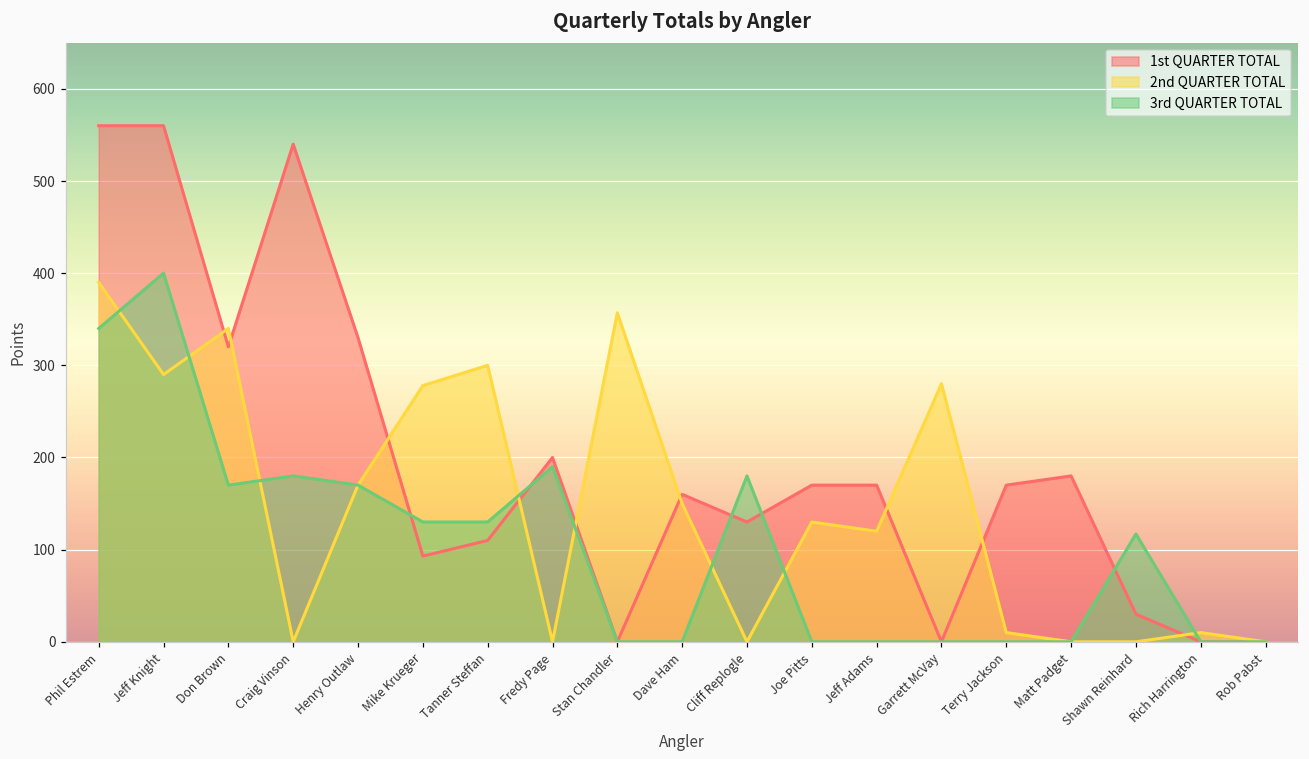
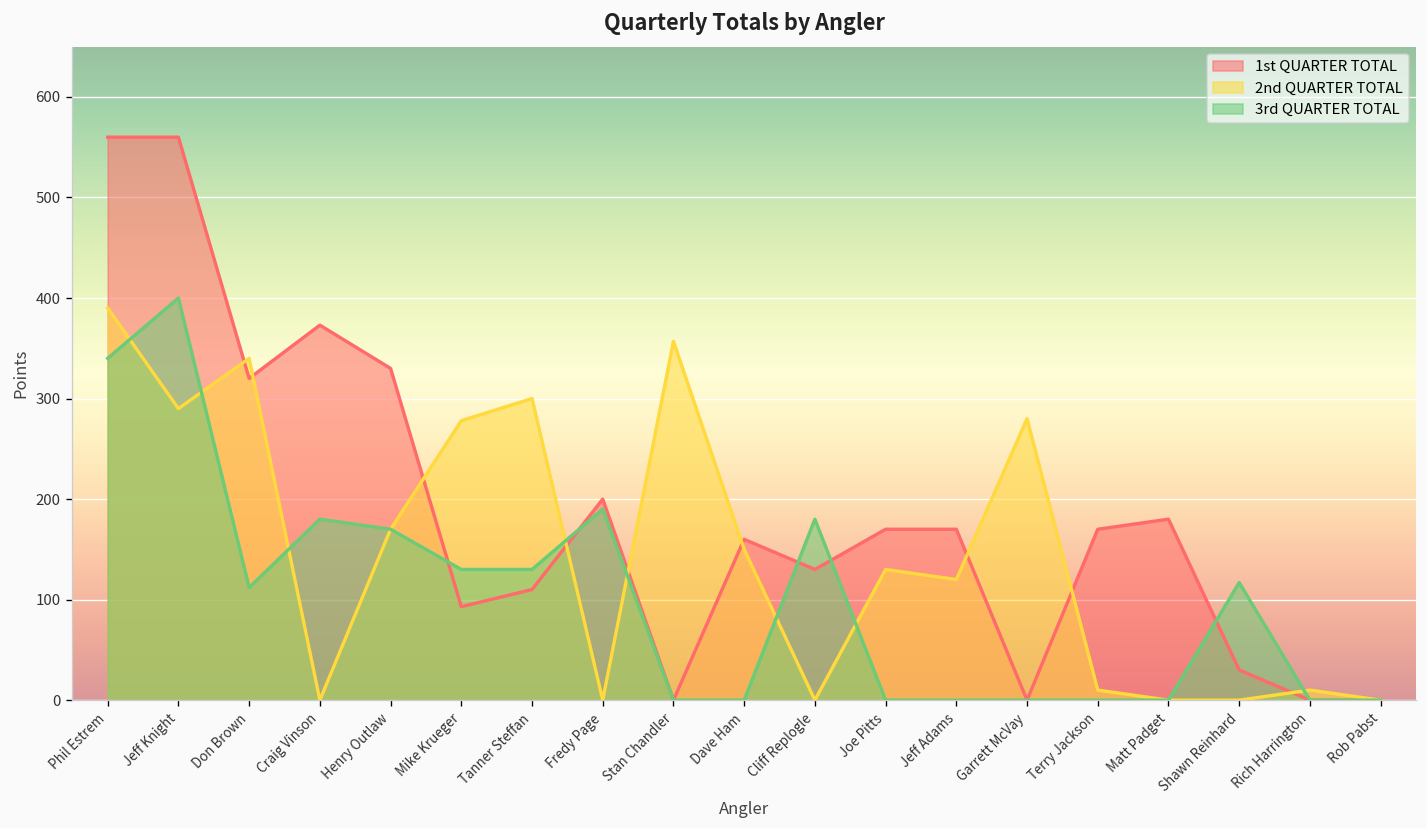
  {
    "1st QUARTER TOTAL": {
      "Phil Estrem": 560,
      "Jeff Knight": 560,
      "Don Brown": 320,
-     "Craig Vinson": 540,
+     "Craig Vinson": 370,
      "Henry Outlaw": 330,
      "Mike Krueger": 90,
      "Tanner Steffan": 110,
      "Fredy Page": 200,
      "Dave Ham": 160,
      "Cliff Replogle": 130,
      "Joe Pitts": 170,
      "Jeff Adams": 170,
      "Terry Jackson": 170,
      "Matt Padget": 180,
      "Shawn Reinhard": 30
    },
    "2nd QUARTER TOTAL": {
      "Phil Estrem": 390,
      "Jeff Knight": 290,
      "Don Brown": 340,
      "Craig Vinson": 0,
      "Mike Krueger": 280,
      "Tanner Steffan": 300,
      "Fredy Page": 0,
      "Stan Chandler": 360,
      "Dave Ham": 150,
      "Cliff Replogle": 0,
      "Joe Pitts": 130,
      "Jeff Adams": 120,
      "Garrett McVay": 280,
      "Terry Jackson": 10,
      "Shawn Reinhard": 0,
      "Rich Harrington": 10
    },
    "3rd QUARTER TOTAL": {
      "Phil Estrem": 340,
      "Jeff Knight": 400,
-     "Don Brown": 170,
+     "Don Brown": 110,
      "Craig Vinson": 180,
      "Mike Krueger": 130,
      "Tanner Steffan": 130,
      "Fredy Page": 190,
      "Dave Ham": 0,
      "Cliff Replogle": 180,
      "Joe Pitts": 0,
      "Jeff Adams": 0,
      "Terry Jackson": 0,
      "Shawn Reinhard": 120
    }
  }
